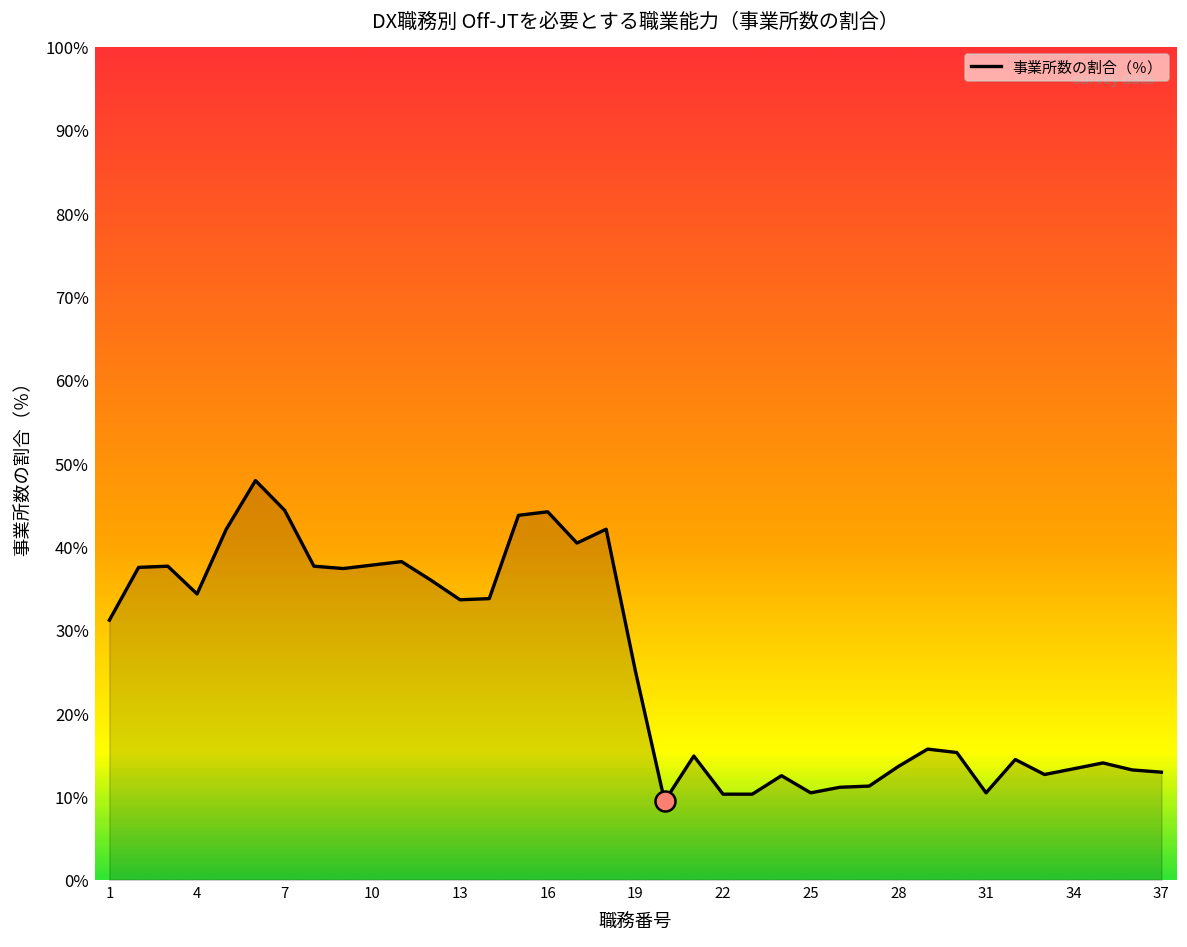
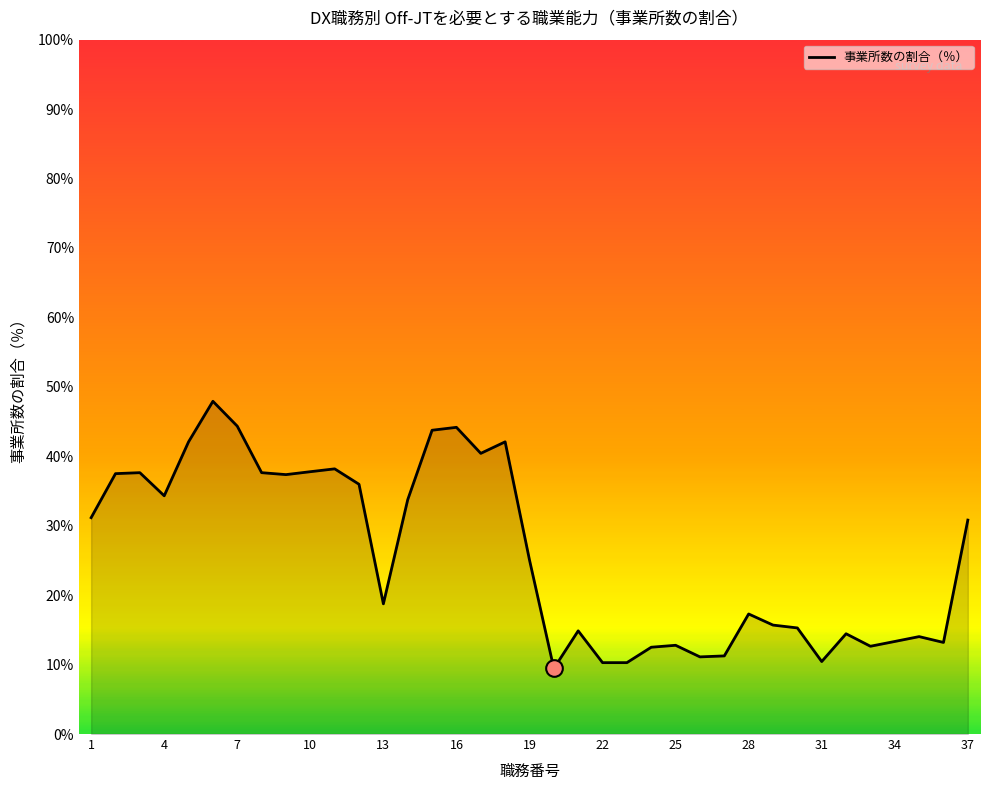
  {
    "事業所数の割合（％）": {
      "1": "31%",
      "4": "34%",
      "7": "44%",
      "10": "38%",
-     "13": "34%",
+     "13": "19%",
      "16": "44%",
      "19": "25%",
      "22": "10%",
-     "25": "10%",
-     "28": "14%",
+     "25": "13%",
+     "28": "17%",
      "31": "10%",
      "34": "13%",
-     "37": "13%"
+     "37": "31%"
    }
  }
